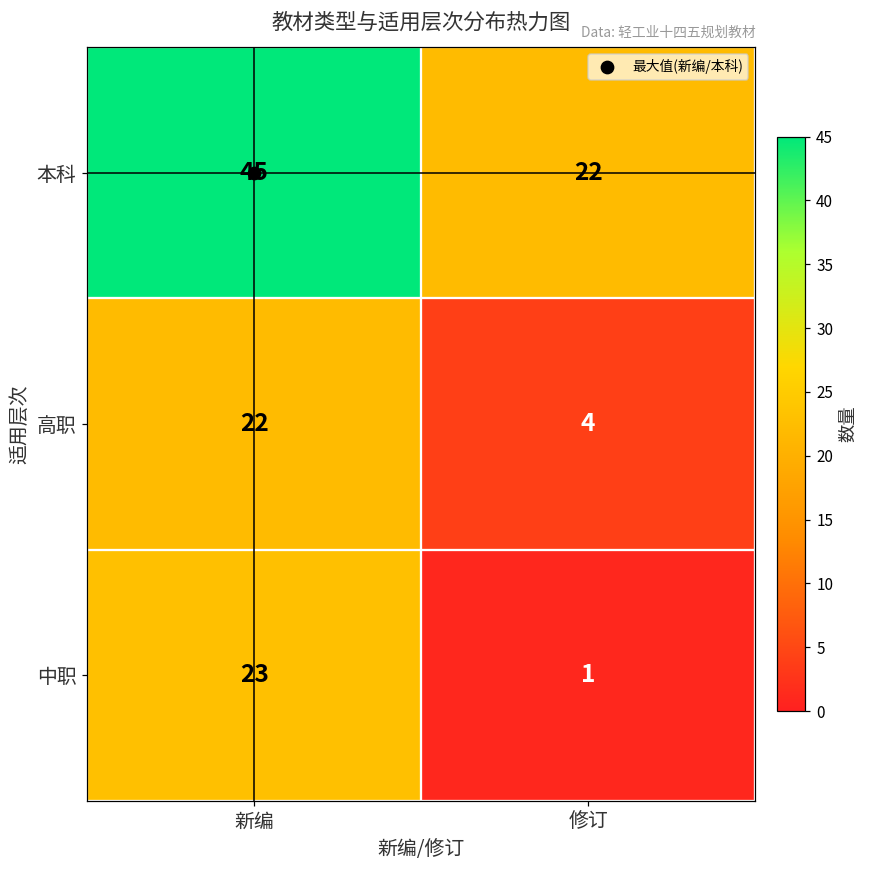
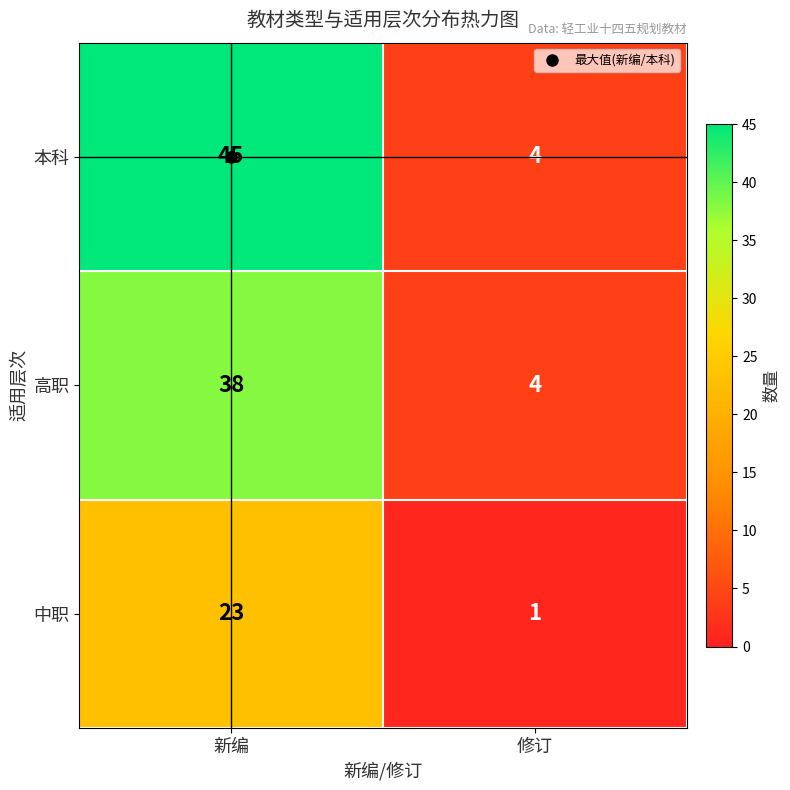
  {
    "本科": {
-     "修订": 22
+     "修订": 4
    },
    "高职": {
-     "新编": 22,
+     "新编": 38,
      "修订": 4
    },
    "中职": {
      "新编": 23,
      "修订": 1
    }
  }
